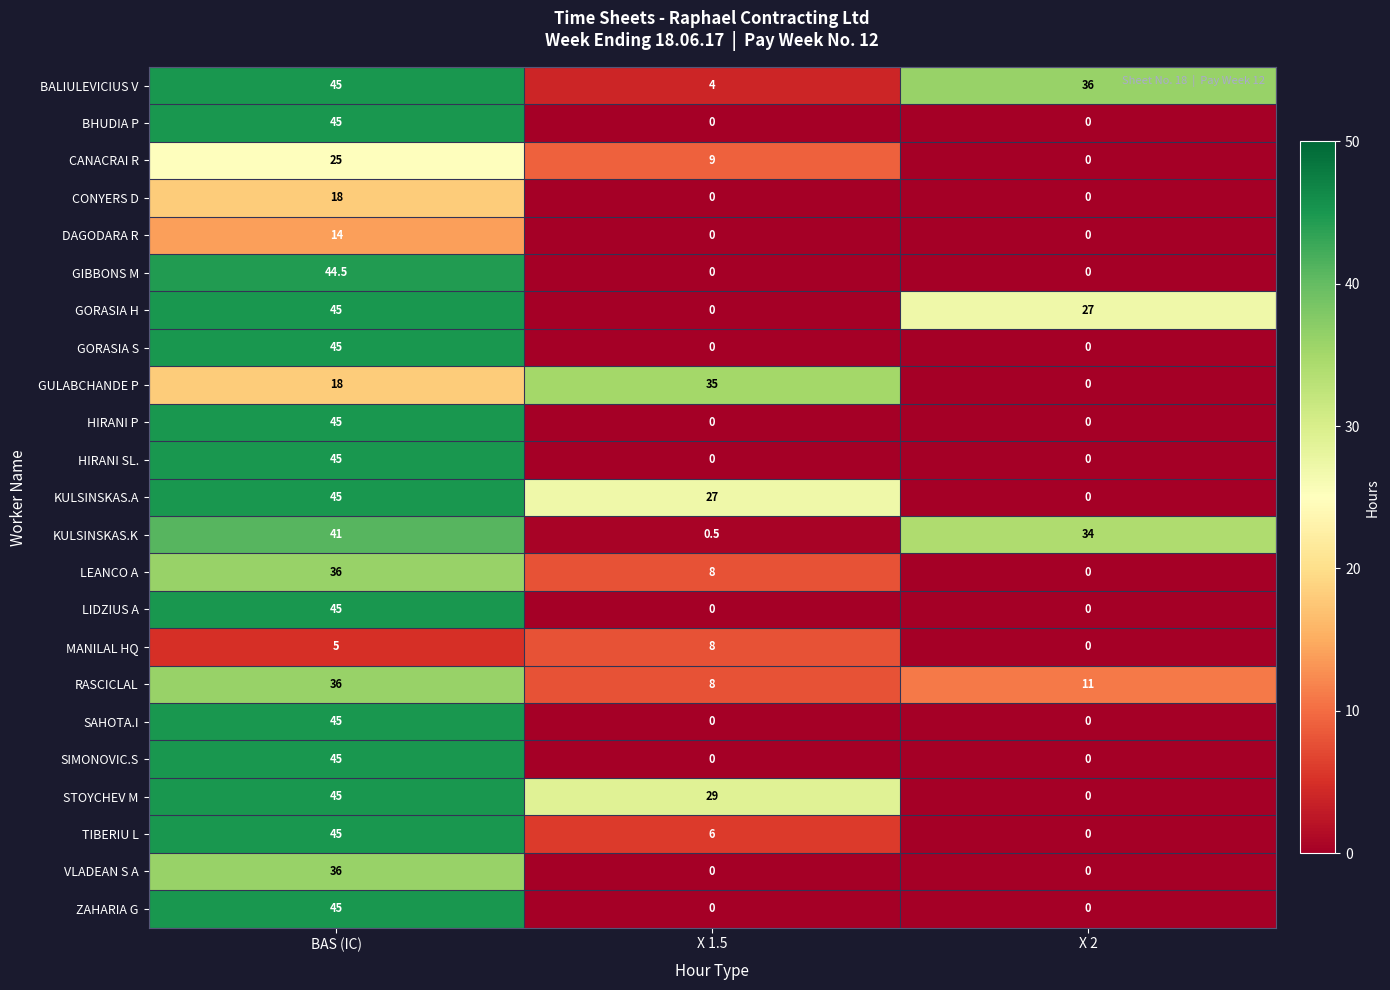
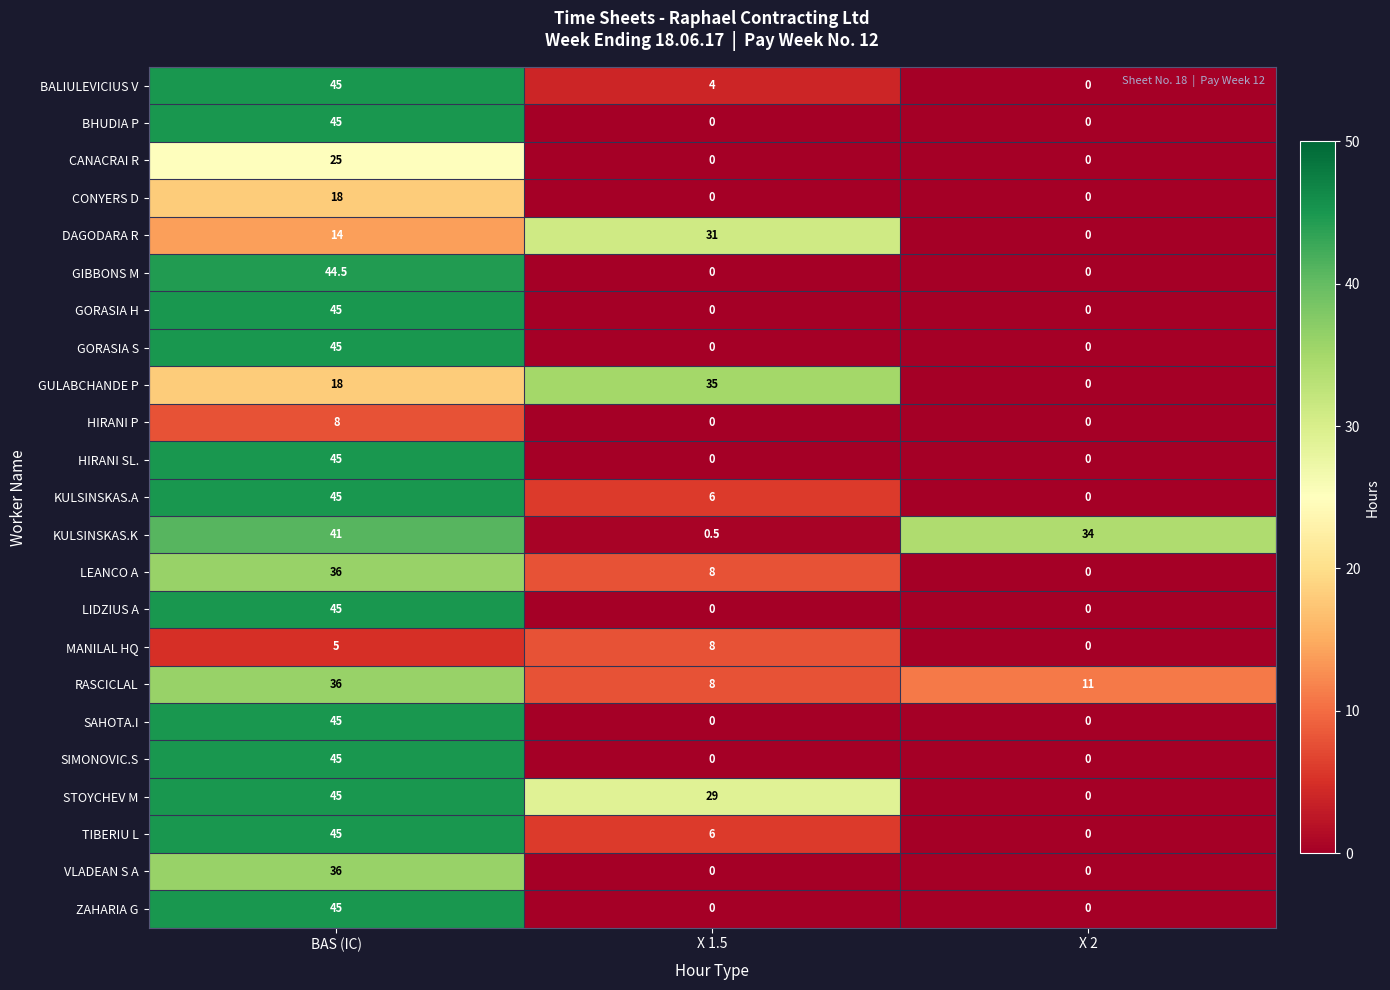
  {
    "BALIULEVICIUS V": {
      "BAS (IC)": 45,
      "X 1.5": 4,
-     "X 2": 36
+     "X 2": 0
    },
    "BHUDIA P": {
      "BAS (IC)": 45,
      "X 1.5": 0,
      "X 2": 0
    },
    "CANACRAI R": {
      "BAS (IC)": 25,
-     "X 1.5": 9,
+     "X 1.5": 0,
      "X 2": 0
    },
    "CONYERS D": {
      "BAS (IC)": 18,
      "X 1.5": 0,
      "X 2": 0
    },
    "DAGODARA R": {
      "BAS (IC)": 14,
-     "X 1.5": 0,
+     "X 1.5": 31,
      "X 2": 0
    },
    "GIBBONS M": {
      "BAS (IC)": 44.5,
      "X 1.5": 0,
      "X 2": 0
    },
    "GORASIA H": {
      "BAS (IC)": 45,
      "X 1.5": 0,
-     "X 2": 27
+     "X 2": 0
    },
    "GORASIA S": {
      "BAS (IC)": 45,
      "X 1.5": 0,
      "X 2": 0
    },
    "GULABCHANDE P": {
      "BAS (IC)": 18,
      "X 1.5": 35,
      "X 2": 0
    },
    "HIRANI P": {
-     "BAS (IC)": 45,
+     "BAS (IC)": 8,
      "X 1.5": 0,
      "X 2": 0
    },
    "HIRANI SL.": {
      "BAS (IC)": 45,
      "X 1.5": 0,
      "X 2": 0
    },
    "KULSINSKAS.A": {
      "BAS (IC)": 45,
-     "X 1.5": 27,
+     "X 1.5": 6,
      "X 2": 0
    },
    "KULSINSKAS.K": {
      "BAS (IC)": 41,
      "X 1.5": 0.5,
      "X 2": 34
    },
    "LEANCO A": {
      "BAS (IC)": 36,
      "X 1.5": 8,
      "X 2": 0
    },
    "LIDZIUS A": {
      "BAS (IC)": 45,
      "X 1.5": 0,
      "X 2": 0
    },
    "MANILAL HQ": {
      "BAS (IC)": 5,
      "X 1.5": 8,
      "X 2": 0
    },
    "RASCICLAL": {
      "BAS (IC)": 36,
      "X 1.5": 8,
      "X 2": 11
    },
    "SAHOTA.I": {
      "BAS (IC)": 45,
      "X 1.5": 0,
      "X 2": 0
    },
    "SIMONOVIC.S": {
      "BAS (IC)": 45,
      "X 1.5": 0,
      "X 2": 0
    },
    "STOYCHEV M": {
      "BAS (IC)": 45,
      "X 1.5": 29,
      "X 2": 0
    },
    "TIBERIU L": {
      "BAS (IC)": 45,
      "X 1.5": 6,
      "X 2": 0
    },
    "VLADEAN S A": {
      "BAS (IC)": 36,
      "X 1.5": 0,
      "X 2": 0
    },
    "ZAHARIA G": {
      "BAS (IC)": 45,
      "X 1.5": 0,
      "X 2": 0
    }
  }
